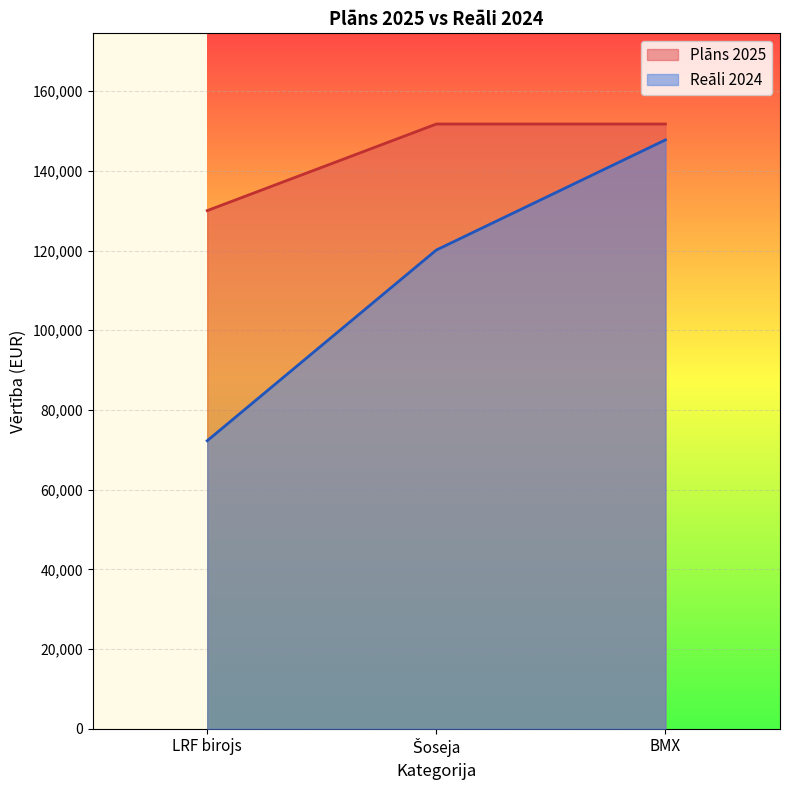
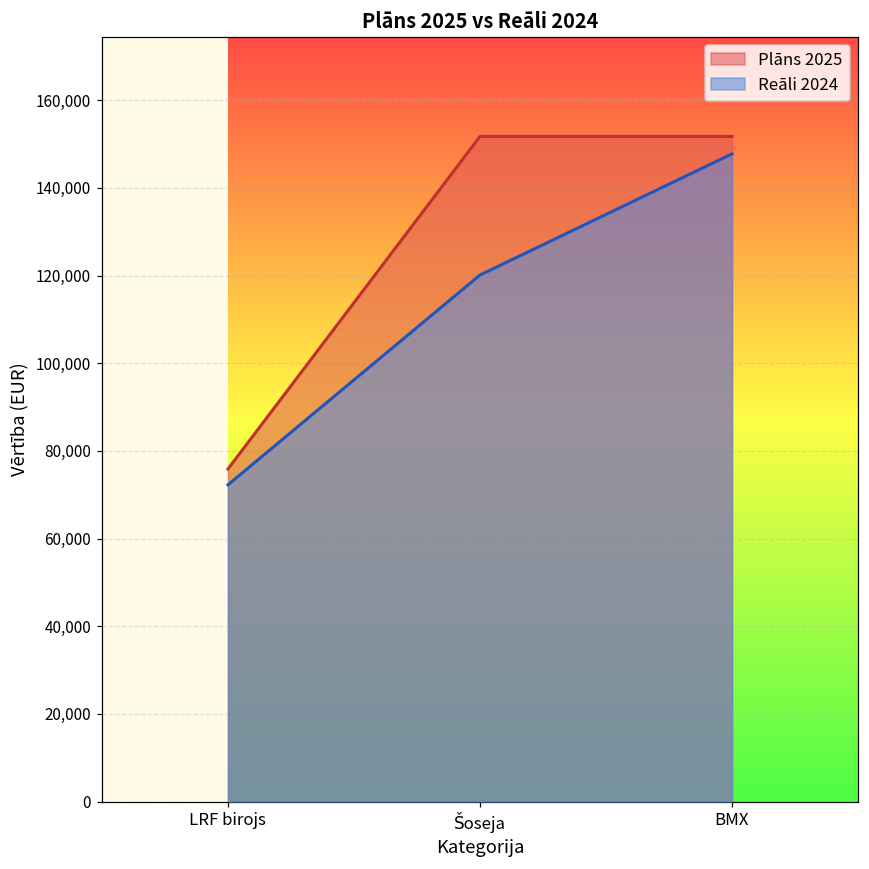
  {
    "Plāns 2025": {
-     "LRF birojs": "130,000",
+     "LRF birojs": "76,000",
      "Šoseja": "152,000",
      "BMX": "152,000"
    },
    "Reāli 2024": {
      "LRF birojs": "72,000",
      "Šoseja": "120,000",
      "BMX": "148,000"
    }
  }
